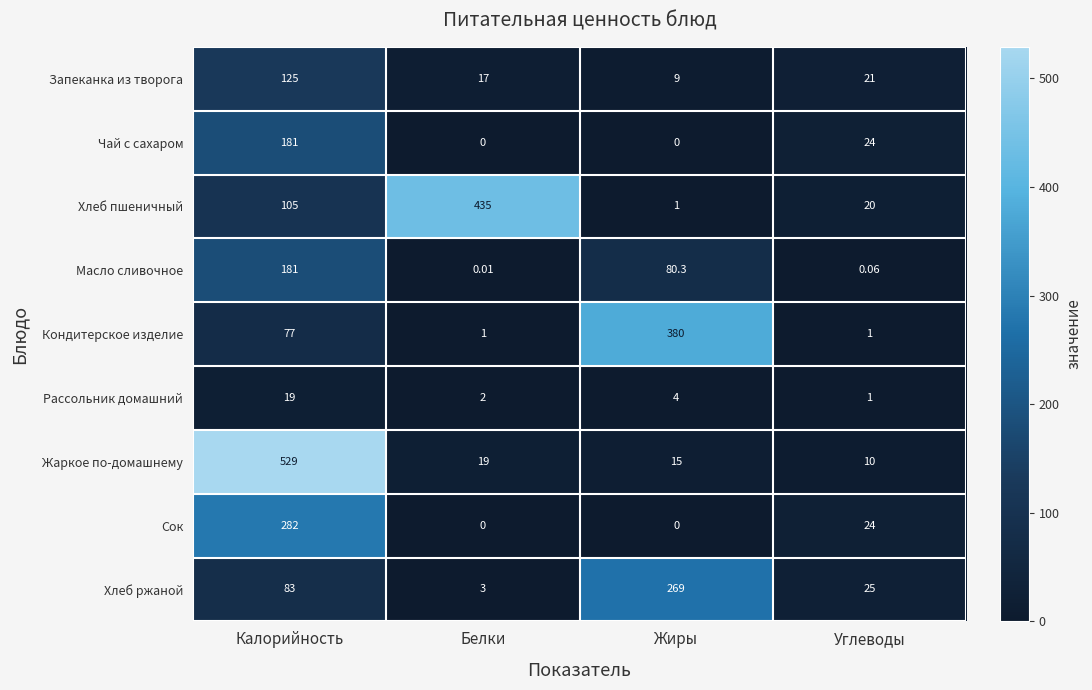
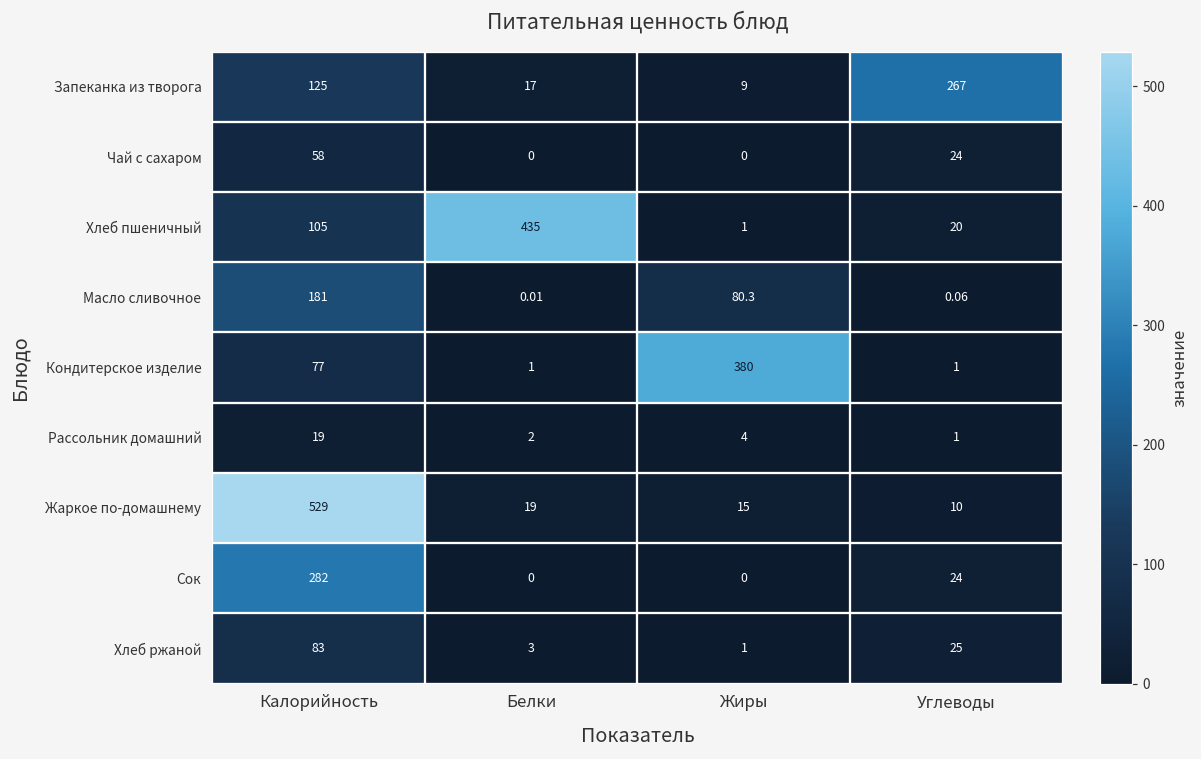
  {
    "Запеканка из творога": {
      "Калорийность": 125,
      "Белки": 17,
      "Жиры": 9,
-     "Углеводы": 21
+     "Углеводы": 267
    },
    "Чай с сахаром": {
-     "Калорийность": 181,
+     "Калорийность": 58,
      "Белки": 0,
      "Жиры": 0,
      "Углеводы": 24
    },
    "Хлеб пшеничный": {
      "Калорийность": 105,
      "Белки": 435,
      "Жиры": 1,
      "Углеводы": 20
    },
    "Масло сливочное": {
      "Калорийность": 181,
      "Белки": 0.01,
      "Жиры": 80.3,
      "Углеводы": 0.06
    },
    "Кондитерское изделие": {
      "Калорийность": 77,
      "Белки": 1,
      "Жиры": 380,
      "Углеводы": 1
    },
    "Рассольник домашний": {
      "Калорийность": 19,
      "Белки": 2,
      "Жиры": 4,
      "Углеводы": 1
    },
    "Жаркое по-домашнему": {
      "Калорийность": 529,
      "Белки": 19,
      "Жиры": 15,
      "Углеводы": 10
    },
    "Сок": {
      "Калорийность": 282,
      "Белки": 0,
      "Жиры": 0,
      "Углеводы": 24
    },
    "Хлеб ржаной": {
      "Калорийность": 83,
      "Белки": 3,
-     "Жиры": 269,
+     "Жиры": 1,
      "Углеводы": 25
    }
  }
